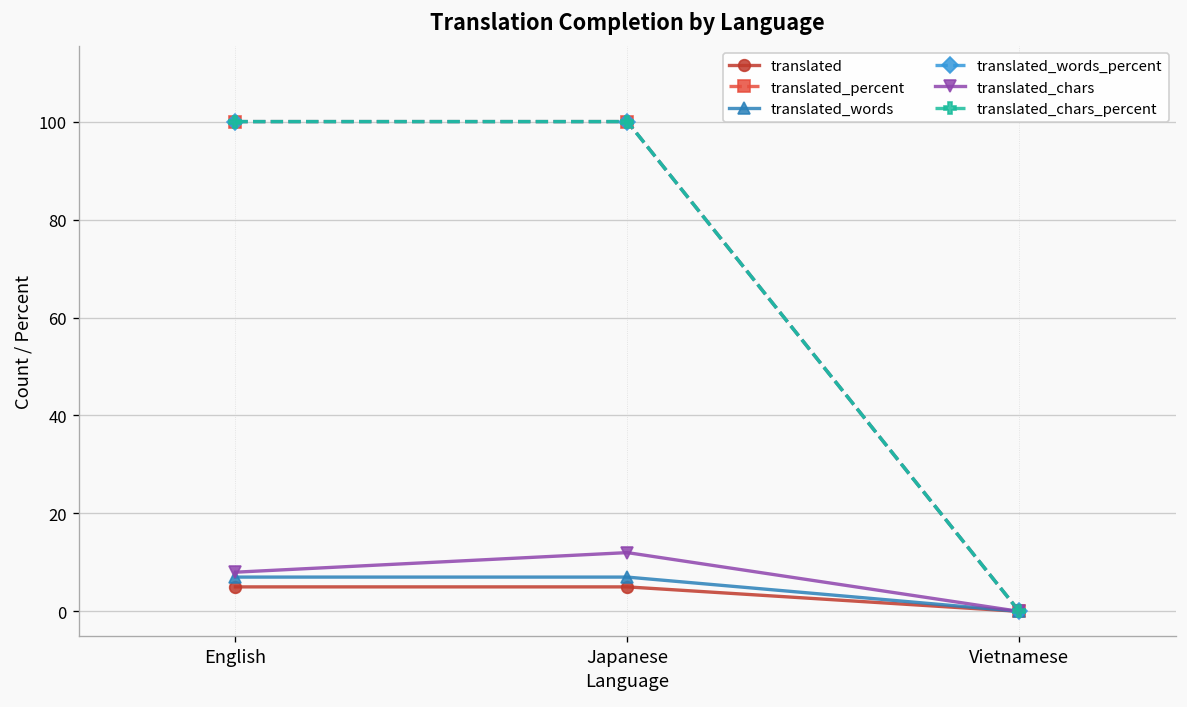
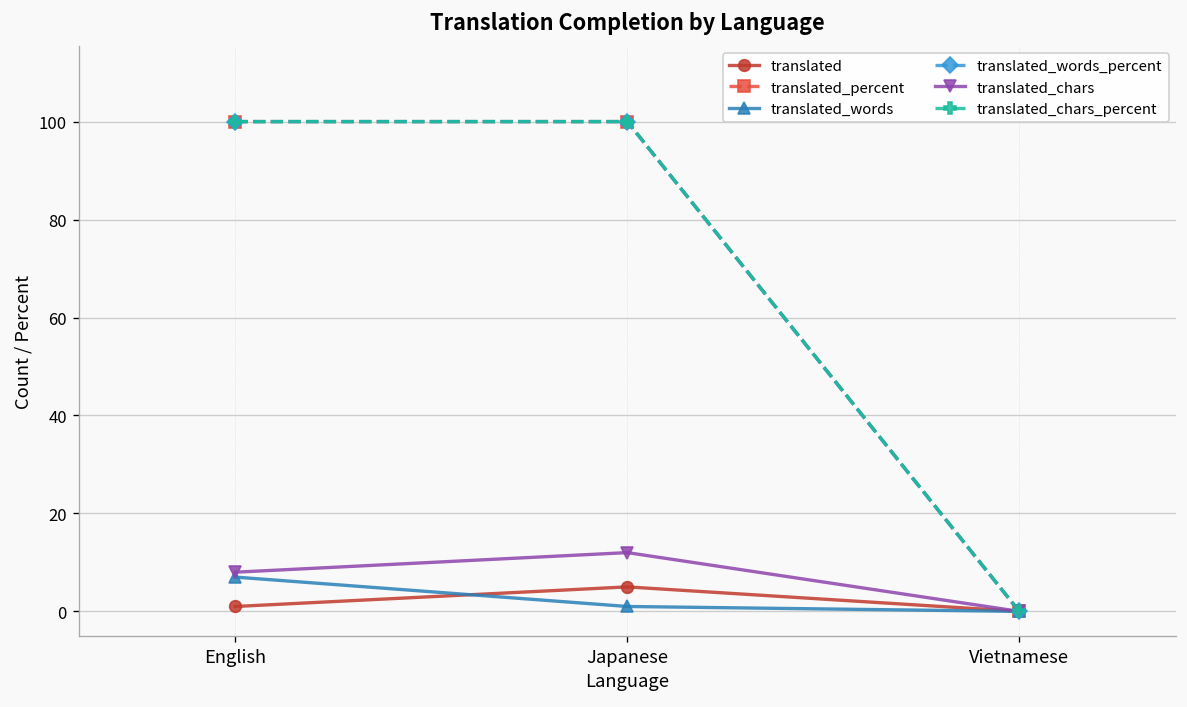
  {
    "translated": {
-     "English": 5,
+     "English": 1,
      "Japanese": 5
    },
    "translated_chars_percent": {
      "English": 100,
      "Japanese": 100
    },
    "translated_words": {
      "English": 7,
-     "Japanese": 7
+     "Japanese": 1
    },
    "translated_chars": {
      "English": 8,
      "Japanese": 12
    }
  }
